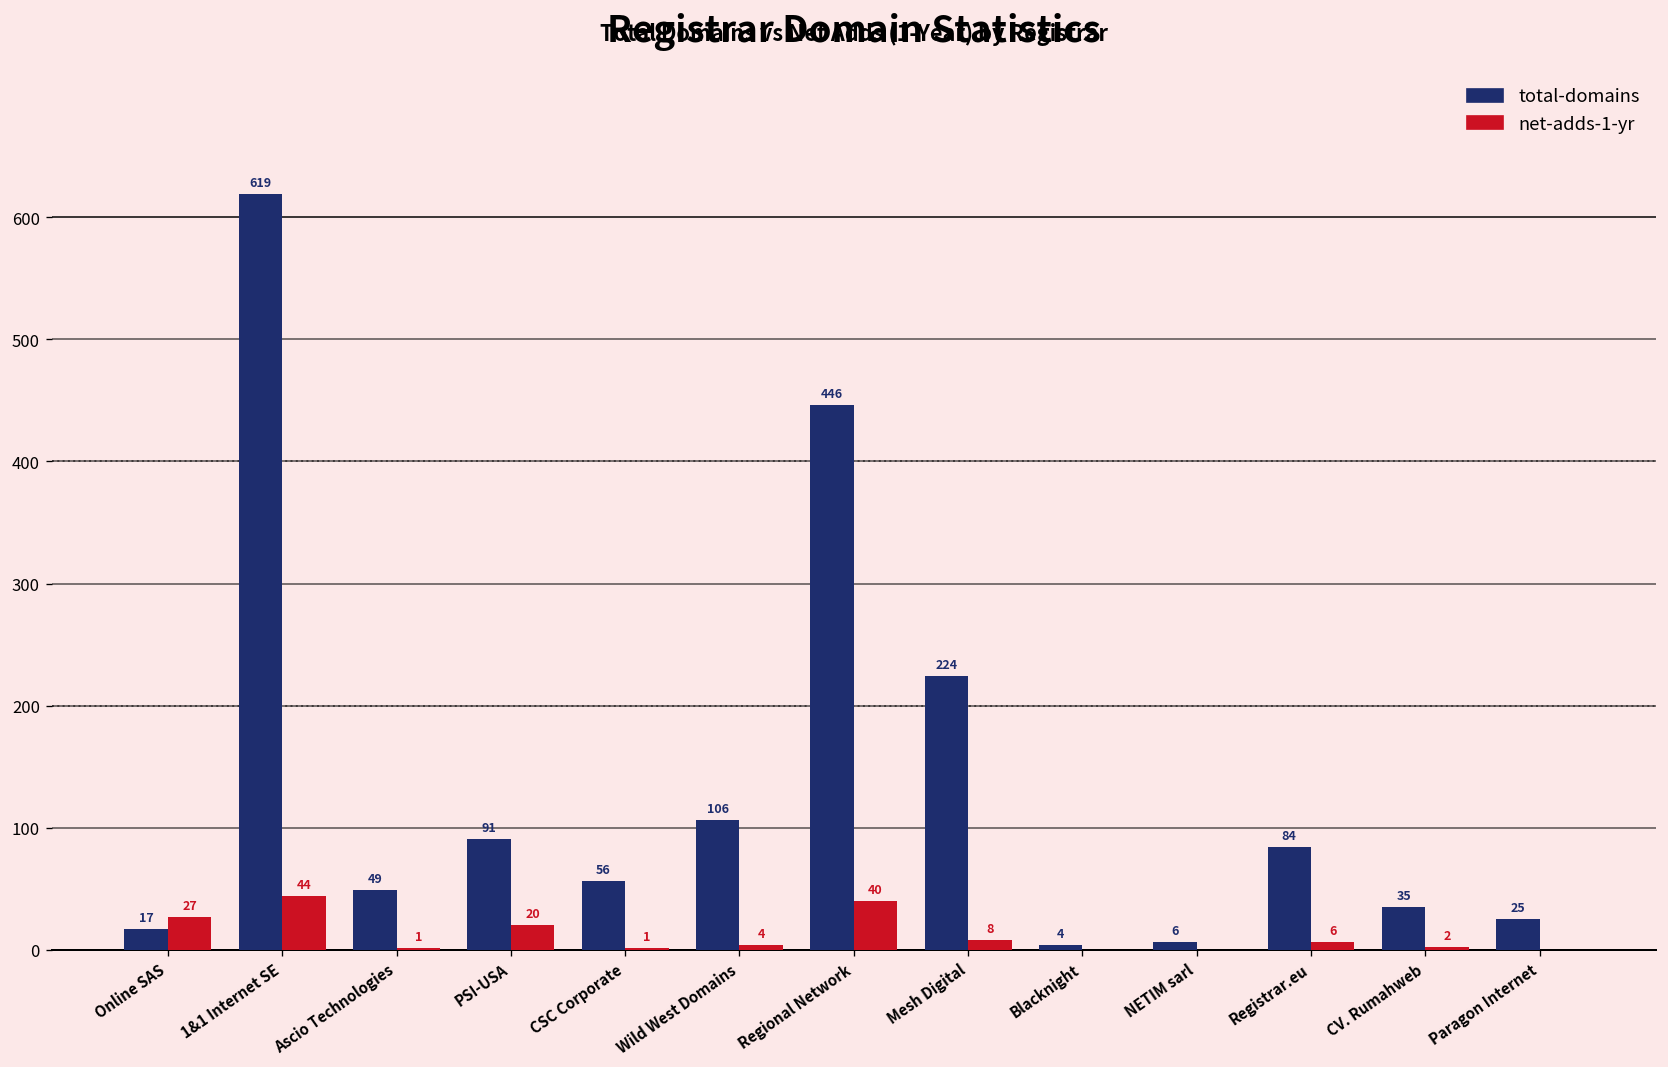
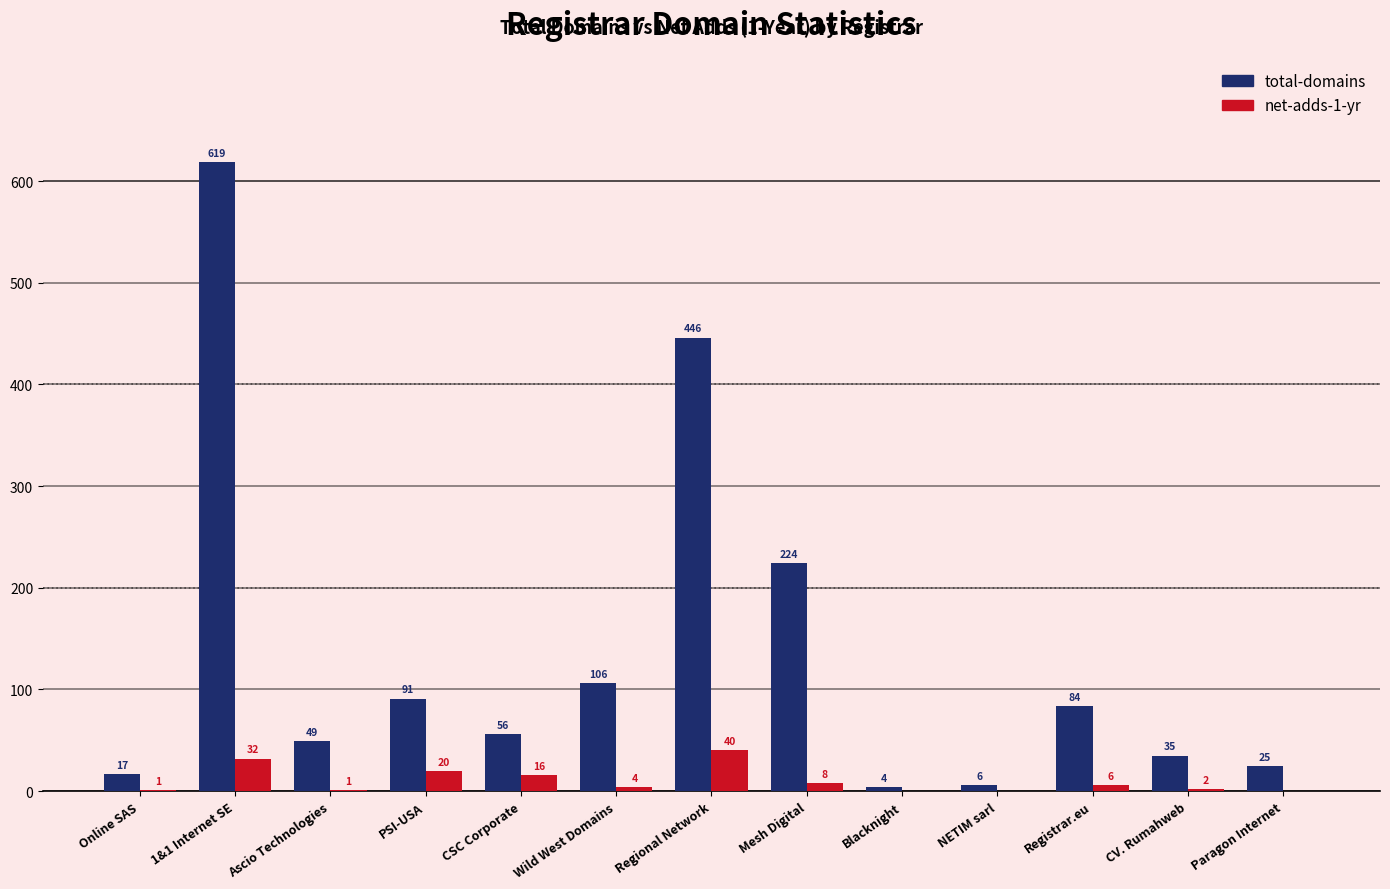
  {
    "total-domains": {
      "Online SAS": 17,
      "1&1 Internet SE": 619,
      "Ascio Technologies": 49,
      "PSI-USA": 91,
      "CSC Corporate": 56,
      "Wild West Domains": 106,
      "Regional Network": 446,
      "Mesh Digital": 224,
      "Blacknight": 4,
      "NETIM sarl": 6,
      "Registrar.eu": 84,
      "CV. Rumahweb": 35,
      "Paragon Internet": 25
    },
    "net-adds-1-yr": {
-     "Online SAS": 27,
-     "1&1 Internet SE": 44,
+     "Online SAS": 1,
+     "1&1 Internet SE": 32,
      "Ascio Technologies": 1,
      "PSI-USA": 20,
-     "CSC Corporate": 1,
+     "CSC Corporate": 16,
      "Wild West Domains": 4,
      "Regional Network": 40,
      "Mesh Digital": 8,
      "Registrar.eu": 6,
      "CV. Rumahweb": 2
    }
  }
